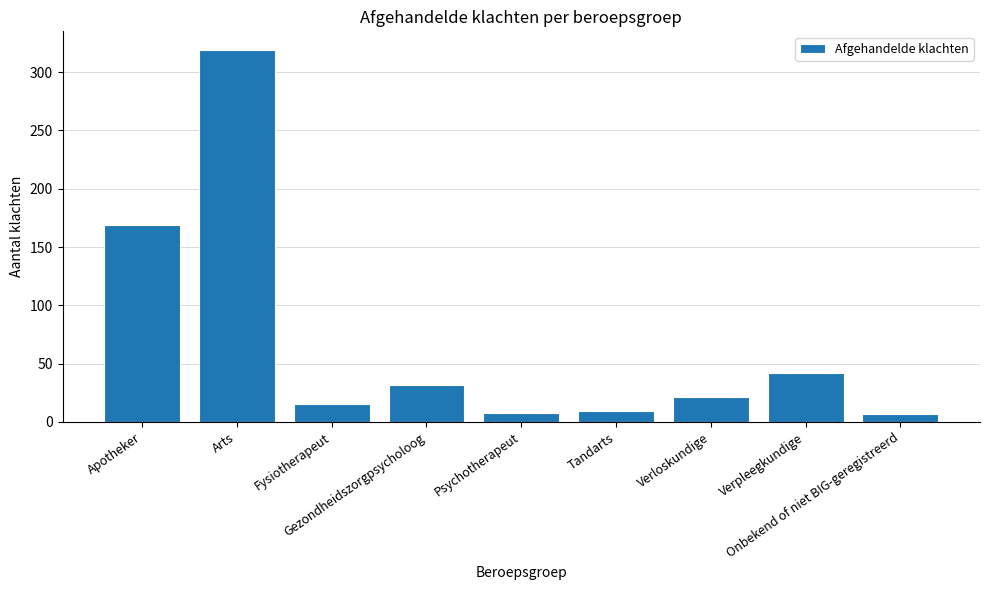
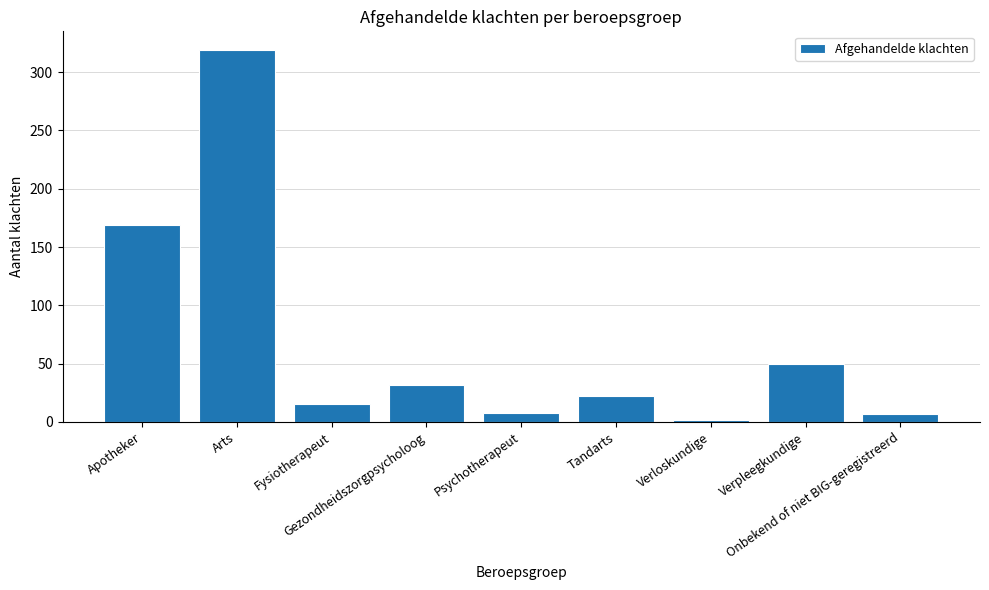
  {
    "Apotheker": 169,
    "Arts": 319,
    "Fysiotherapeut": 15,
    "Gezondheidszorgpsycholoog": 32,
    "Psychotherapeut": 8,
-   "Tandarts": 9,
-   "Verloskundige": 21,
-   "Verpleegkundige": 42,
+   "Tandarts": 22,
+   "Verloskundige": 2,
+   "Verpleegkundige": 50,
    "Onbekend of niet BIG-geregistreerd": 7
  }
